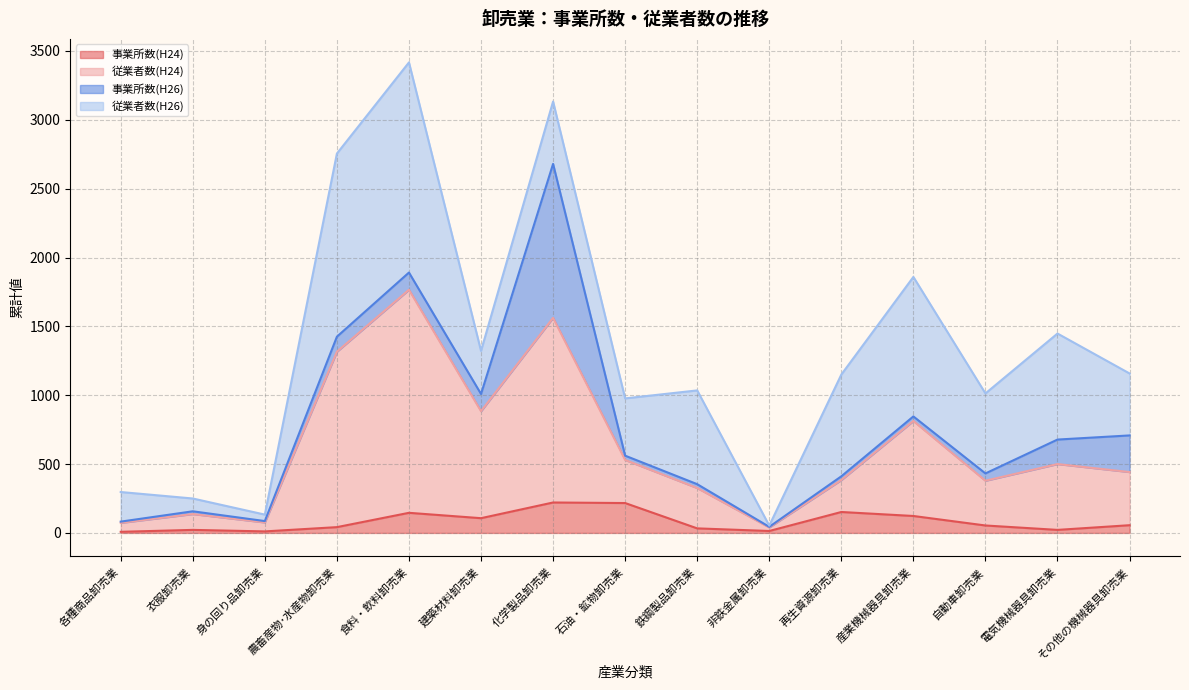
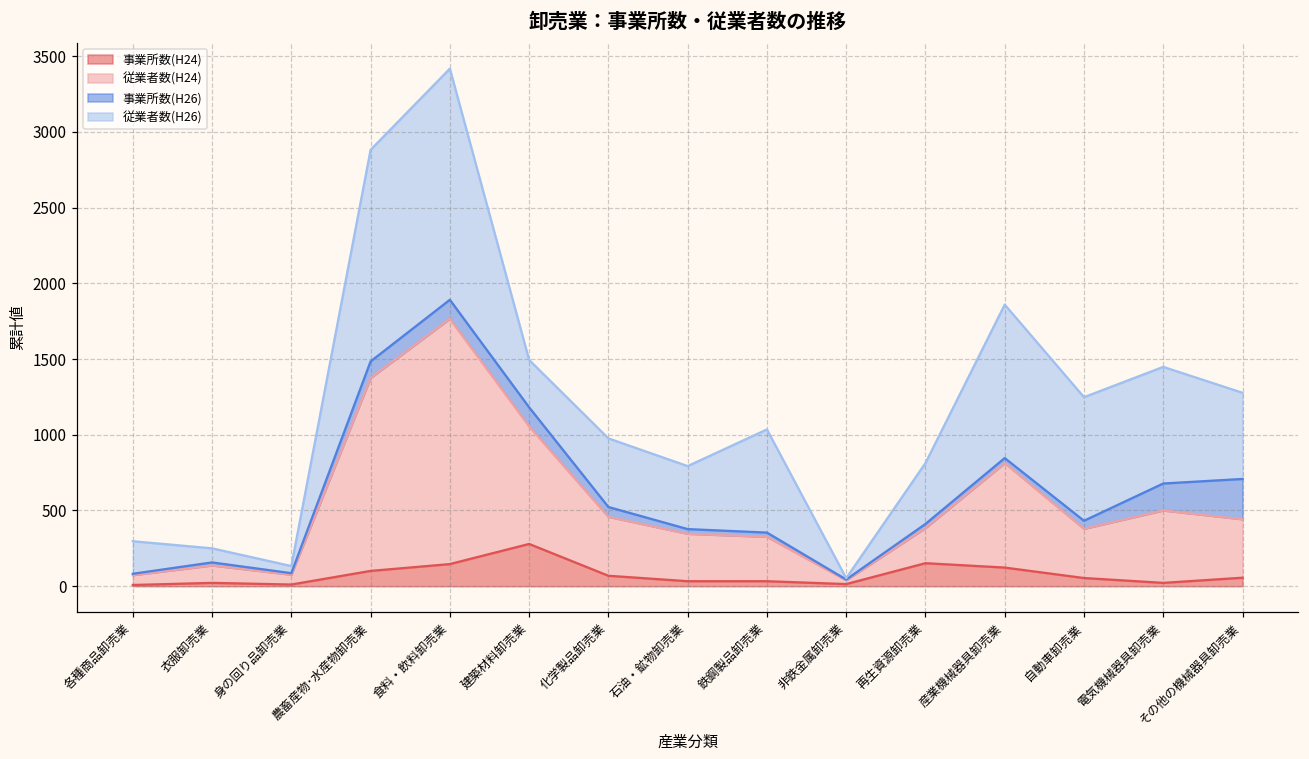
  {
    "事業所数(H24)": {
      "各種商品卸売業": 10,
      "衣服卸売業": 20,
      "身の回り品卸売業": 10,
-     "農畜産物･水産物卸売業": 40,
+     "農畜産物･水産物卸売業": 100,
      "食料・飲料卸売業": 150,
-     "建築材料卸売業": 110,
-     "化学製品卸売業": 220,
-     "石油・鉱物卸売業": 220,
+     "建築材料卸売業": 280,
+     "化学製品卸売業": 70,
+     "石油・鉱物卸売業": 30,
      "鉄鋼製品卸売業": 30,
      "非鉄金属卸売業": 10,
      "再生資源卸売業": 150,
      "産業機械器具卸売業": 120,
      "自動車卸売業": 50,
      "電気機械器具卸売業": 20,
      "その他の機械器具卸売業": 60
    },
    "従業者数(H24)": {
      "衣服卸売業": 120,
      "農畜産物･水産物卸売業": 1270,
      "食料・飲料卸売業": 1620,
      "建築材料卸売業": 780,
-     "化学製品卸売業": 1340,
+     "化学製品卸売業": 390,
      "石油・鉱物卸売業": 310,
      "鉄鋼製品卸売業": 290,
      "再生資源卸売業": 230,
      "産業機械器具卸売業": 690,
      "自動車卸売業": 330,
      "電気機械器具卸売業": 480,
      "その他の機械器具卸売業": 390
    },
    "事業所数(H26)": {
      "衣服卸売業": 20,
      "農畜産物･水産物卸売業": 110,
      "食料・飲料卸売業": 130,
      "建築材料卸売業": 130,
-     "化学製品卸売業": 1120,
+     "化学製品卸売業": 70,
      "石油・鉱物卸売業": 30,
      "鉄鋼製品卸売業": 30,
      "再生資源卸売業": 30,
      "産業機械器具卸売業": 30,
      "自動車卸売業": 50,
      "電気機械器具卸売業": 180,
      "その他の機械器具卸売業": 270
    },
    "従業者数(H26)": {
      "各種商品卸売業": 220,
      "衣服卸売業": 90,
      "身の回り品卸売業": 50,
-     "農畜産物･水産物卸売業": 1330,
+     "農畜産物･水産物卸売業": 1400,
      "食料・飲料卸売業": 1530,
      "建築材料卸売業": 310,
      "化学製品卸売業": 450,
      "石油・鉱物卸売業": 420,
      "鉄鋼製品卸売業": 680,
-     "再生資源卸売業": 740,
+     "再生資源卸売業": 400,
      "産業機械器具卸売業": 1010,
-     "自動車卸売業": 580,
+     "自動車卸売業": 820,
      "電気機械器具卸売業": 770,
-     "その他の機械器具卸売業": 450
+     "その他の機械器具卸売業": 570
    }
  }
